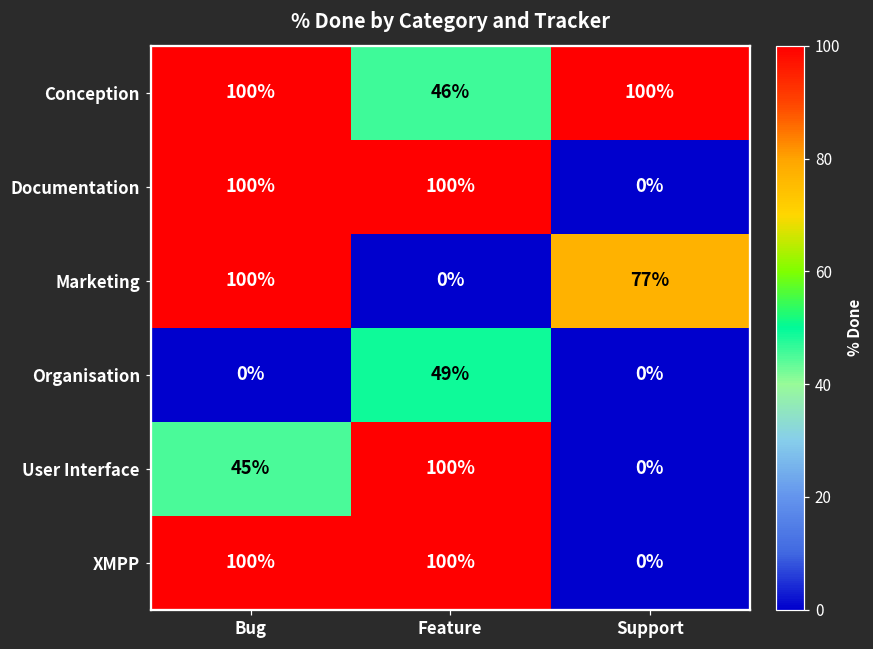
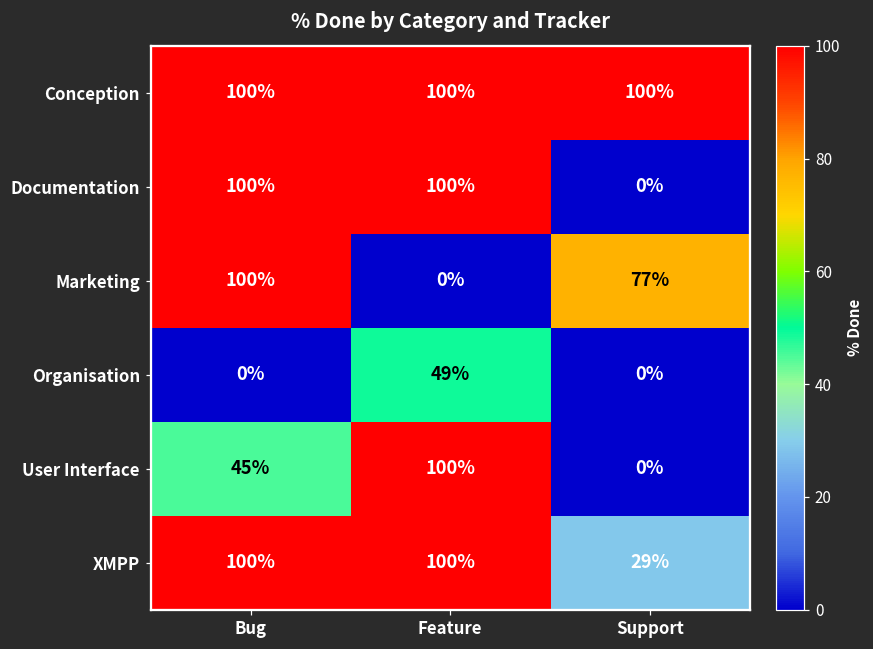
  {
    "Conception": {
      "Bug": "100%",
-     "Feature": "46%",
+     "Feature": "100%",
      "Support": "100%"
    },
    "Documentation": {
      "Bug": "100%",
      "Feature": "100%",
      "Support": "0%"
    },
    "Marketing": {
      "Bug": "100%",
      "Feature": "0%",
      "Support": "77%"
    },
    "Organisation": {
      "Bug": "0%",
      "Feature": "49%",
      "Support": "0%"
    },
    "User Interface": {
      "Bug": "45%",
      "Feature": "100%",
      "Support": "0%"
    },
    "XMPP": {
      "Bug": "100%",
      "Feature": "100%",
-     "Support": "0%"
+     "Support": "29%"
    }
  }
